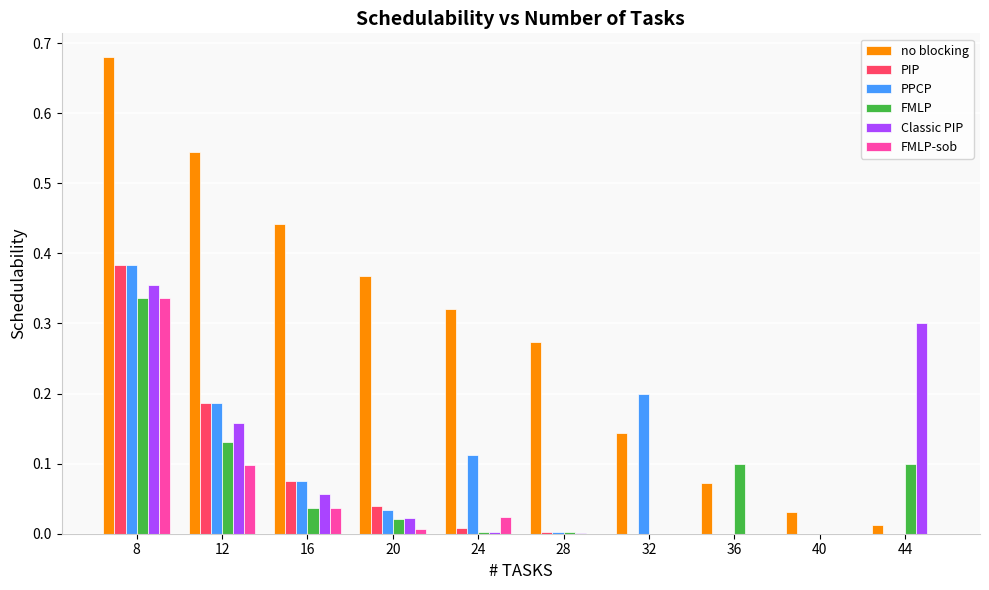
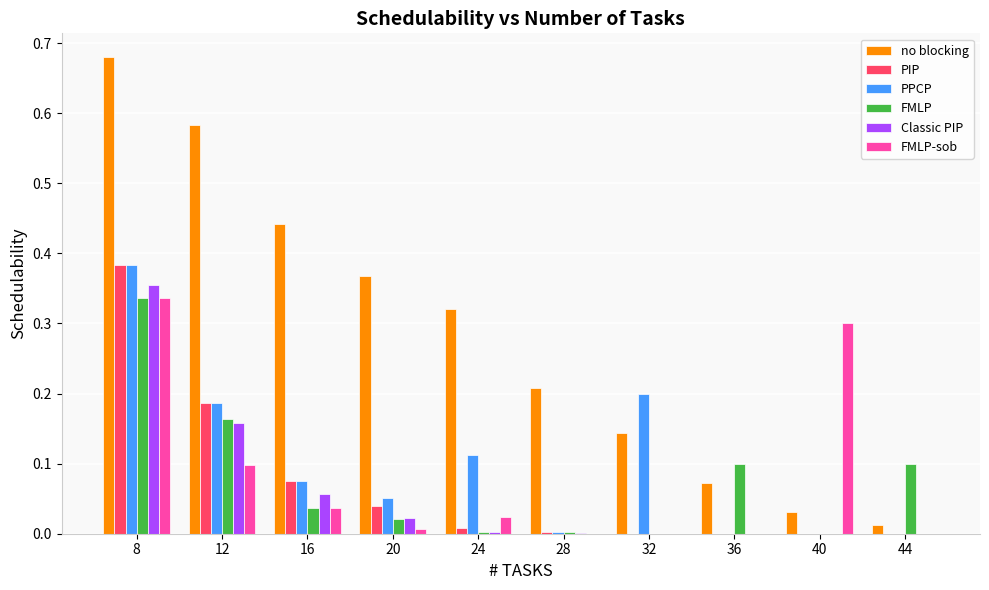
  {
    "no blocking": {
      "8": 0.68,
-     "12": 0.54,
+     "12": 0.58,
      "16": 0.44,
      "20": 0.37,
      "24": 0.32,
-     "28": 0.27,
+     "28": 0.21,
      "32": 0.14,
      "36": 0.07,
      "40": 0.03,
      "44": 0.01
    },
    "PIP": {
      "8": 0.38,
      "12": 0.19,
      "16": 0.08,
      "20": 0.04,
      "24": 0.01,
      "32": 0.00,
      "36": 0.00,
      "40": 0.00,
      "44": 0.00
    },
    "PPCP": {
      "8": 0.38,
      "12": 0.19,
      "16": 0.07,
-     "20": 0.03,
+     "20": 0.05,
      "24": 0.11,
      "32": 0.20,
      "36": 0.00,
      "40": 0.00,
      "44": 0.00
    },
    "FMLP": {
      "8": 0.34,
-     "12": 0.13,
+     "12": 0.16,
      "16": 0.04,
      "20": 0.02,
      "32": 0.00,
      "36": 0.10,
      "40": 0.00,
      "44": 0.10
    },
    "Classic PIP": {
      "8": 0.35,
      "12": 0.16,
      "16": 0.06,
      "20": 0.02,
      "32": 0.0,
      "36": 0.0,
      "40": 0.0,
-     "44": 0.3
+     "44": 0.0
    },
    "FMLP-sob": {
      "8": 0.34,
      "12": 0.1,
      "16": 0.04,
      "20": 0.01,
      "24": 0.02,
      "28": 0.0,
      "32": 0.0,
      "36": 0.0,
-     "40": 0.0,
+     "40": 0.3,
      "44": 0.0
    }
  }
